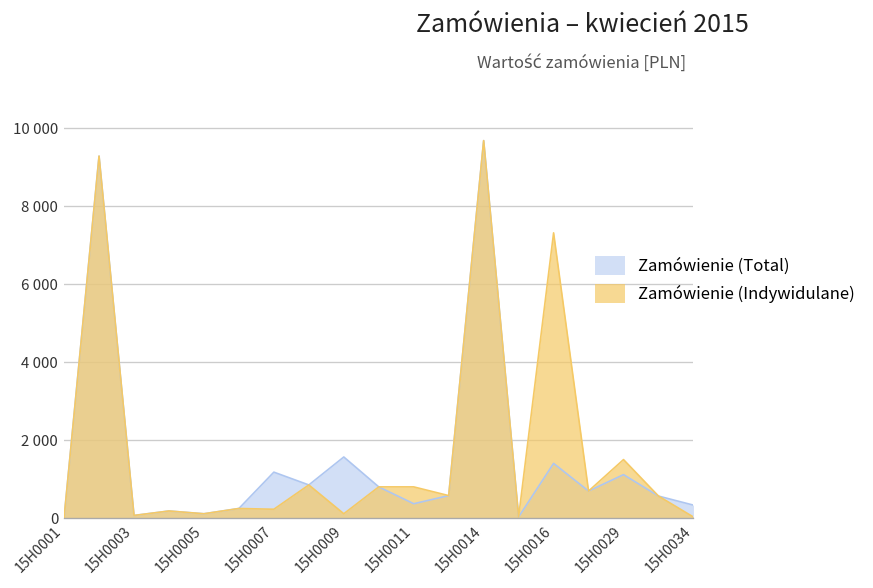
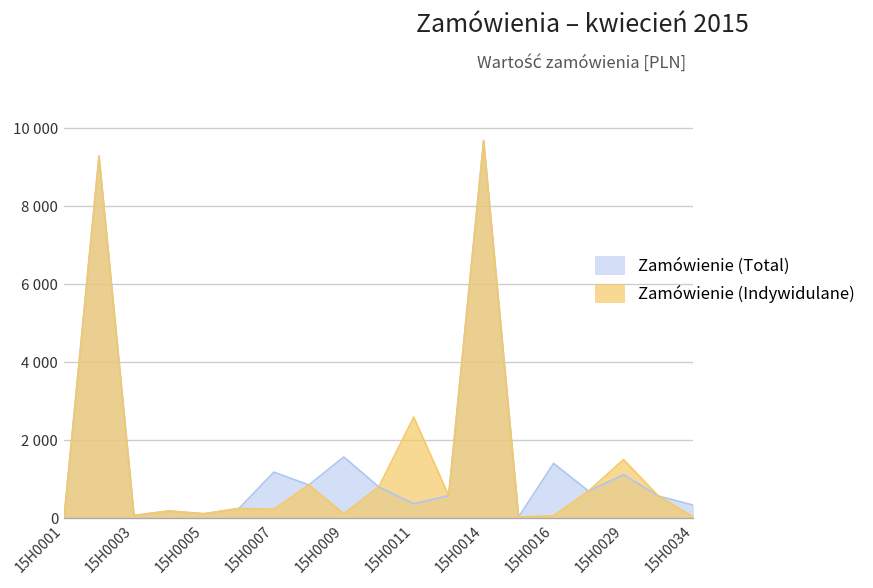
  {
    "Zamówienie (Total)": {
      "15H0007": 1200,
      "15H0009": 1600,
      "15H0011": 400,
      "15H0016": 1400,
      "15H0029": 1100,
      "15H0034": 300
    },
    "Zamówienie (Indywidulane)": {
      "15H0007": 200,
      "15H0009": 100,
-     "15H0011": 800,
-     "15H0016": 7300,
+     "15H0011": 2600,
+     "15H0016": 100,
      "15H0029": 1500,
      "15H0034": 0
    }
  }
